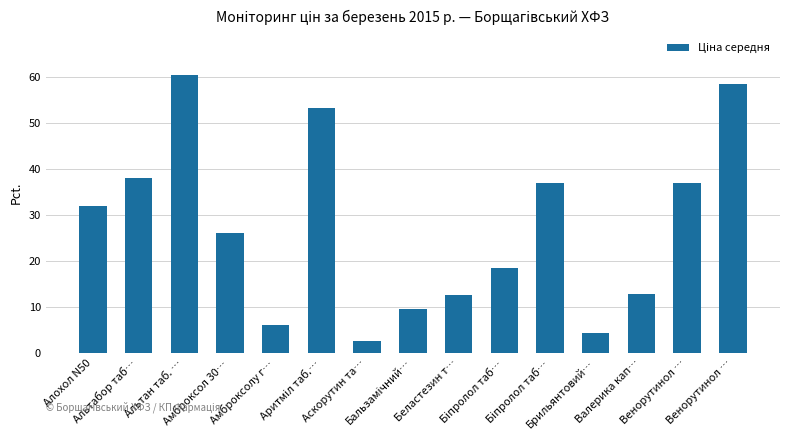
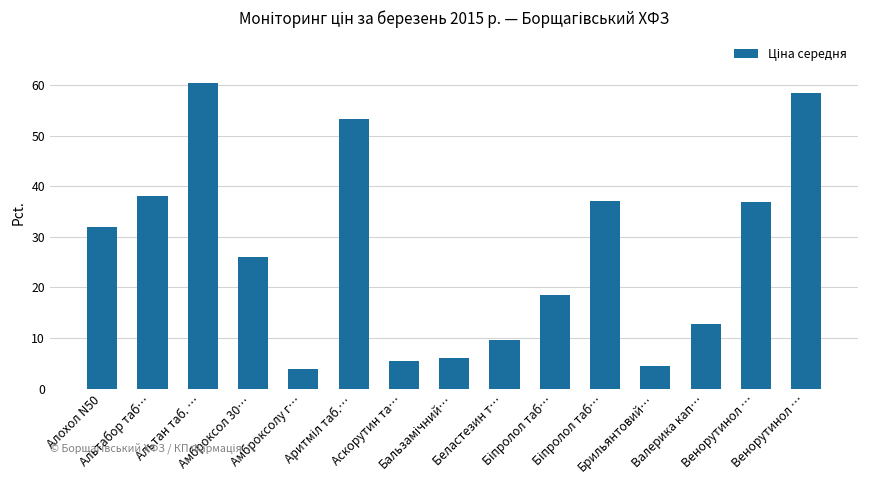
  {
    "Алохол N50": 32,
    "Альтабор таб…": 38,
    "Альтан таб. …": 61,
    "Амброксол 30…": 26,
-   "Амброксолу г…": 6,
+   "Амброксолу г…": 4,
    "Аритміл таб.…": 53,
-   "Аскорутин та…": 3,
-   "Бальзамічний…": 10,
-   "Беластезин т…": 13,
+   "Аскорутин та…": 6,
+   "Бальзамічний…": 6,
+   "Беластезин т…": 10,
    "Брильянтовий…": 4,
    "Валерика кап…": 13
  }
